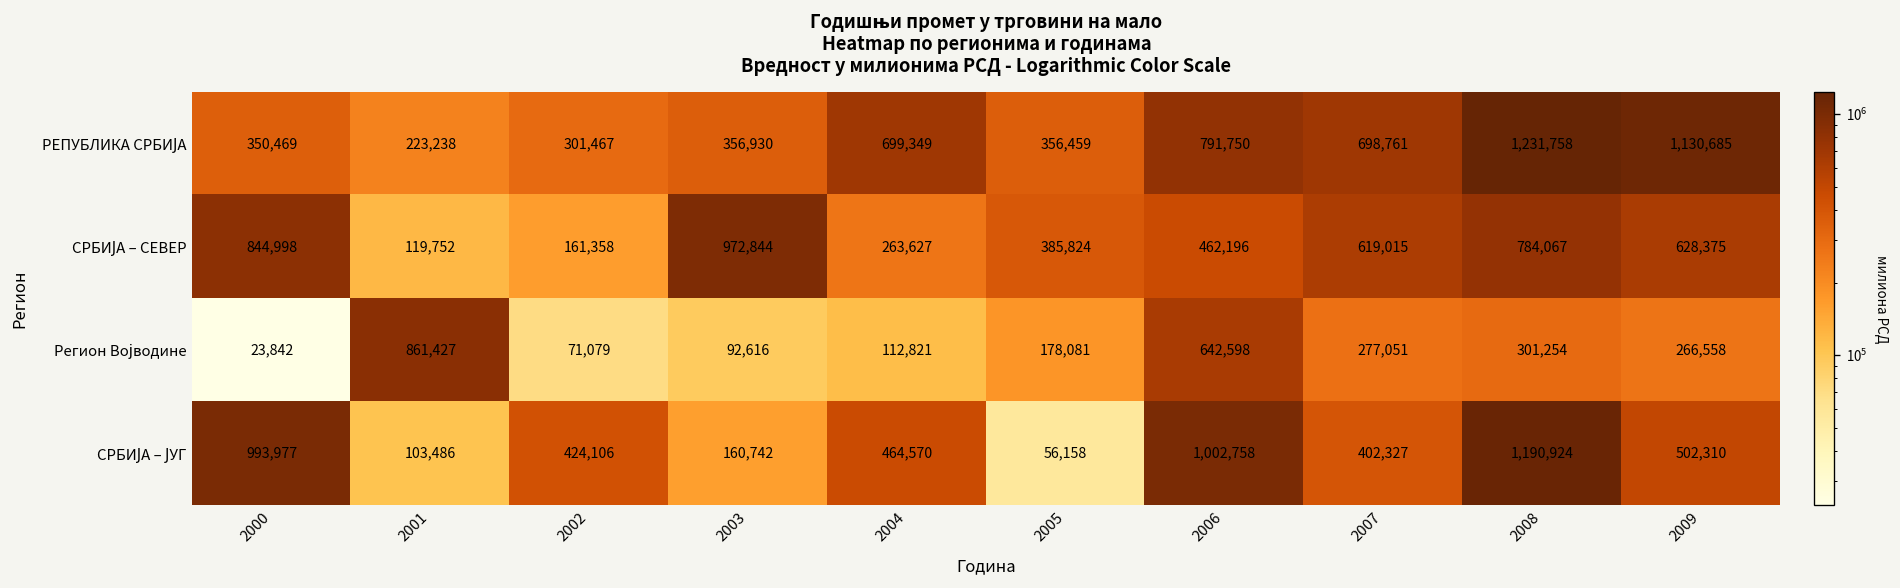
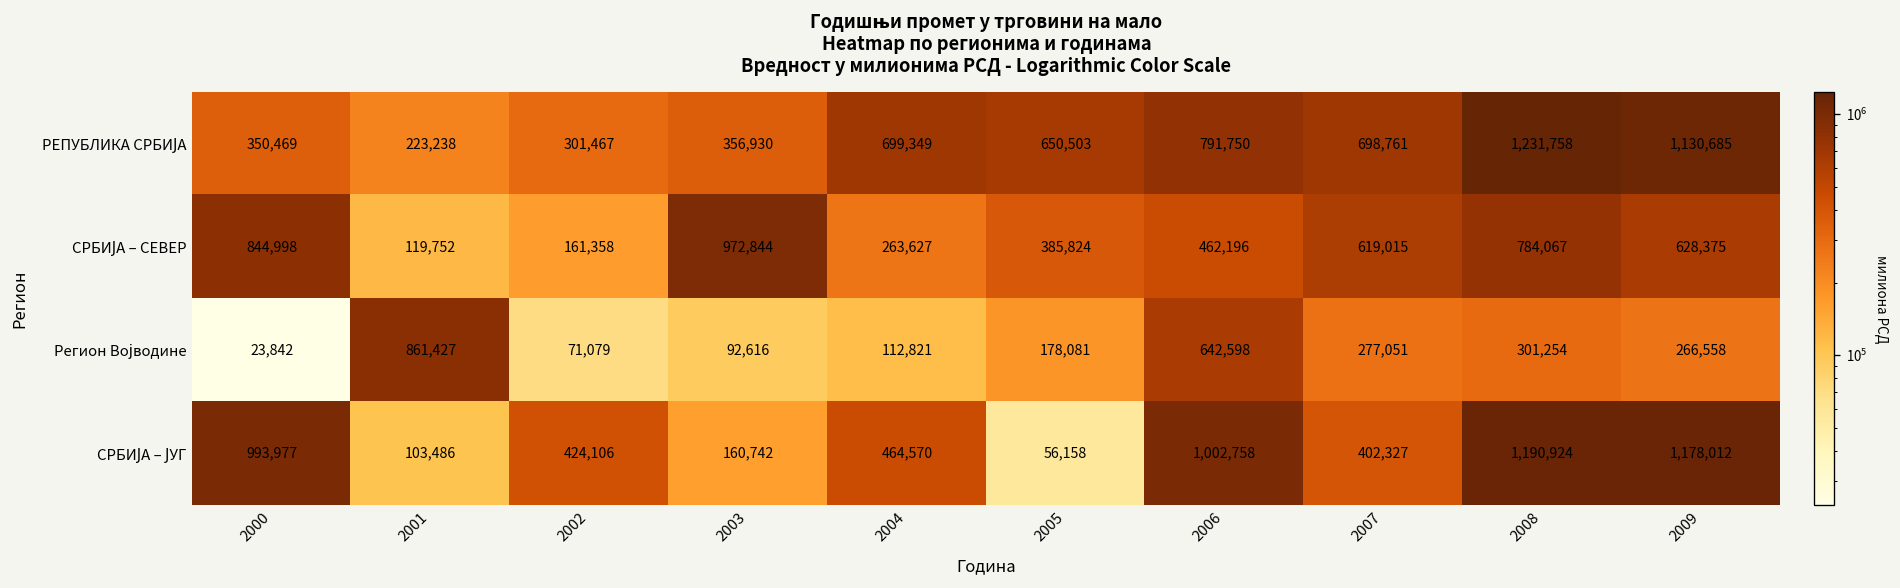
  {
    "РЕПУБЛИКА СРБИЈА": {
      "2000": "350,469",
      "2001": "223,238",
      "2002": "301,467",
      "2003": "356,930",
      "2004": "699,349",
-     "2005": "356,459",
+     "2005": "650,503",
      "2006": "791,750",
      "2007": "698,761",
      "2008": "1,231,758",
      "2009": "1,130,685"
    },
    "СРБИЈА – СЕВЕР": {
      "2000": "844,998",
      "2001": "119,752",
      "2002": "161,358",
      "2003": "972,844",
      "2004": "263,627",
      "2005": "385,824",
      "2006": "462,196",
      "2007": "619,015",
      "2008": "784,067",
      "2009": "628,375"
    },
    "Регион Војводине": {
      "2000": "23,842",
      "2001": "861,427",
      "2002": "71,079",
      "2003": "92,616",
      "2004": "112,821",
      "2005": "178,081",
      "2006": "642,598",
      "2007": "277,051",
      "2008": "301,254",
      "2009": "266,558"
    },
    "СРБИЈА – ЈУГ": {
      "2000": "993,977",
      "2001": "103,486",
      "2002": "424,106",
      "2003": "160,742",
      "2004": "464,570",
      "2005": "56,158",
      "2006": "1,002,758",
      "2007": "402,327",
      "2008": "1,190,924",
-     "2009": "502,310"
+     "2009": "1,178,012"
    }
  }
